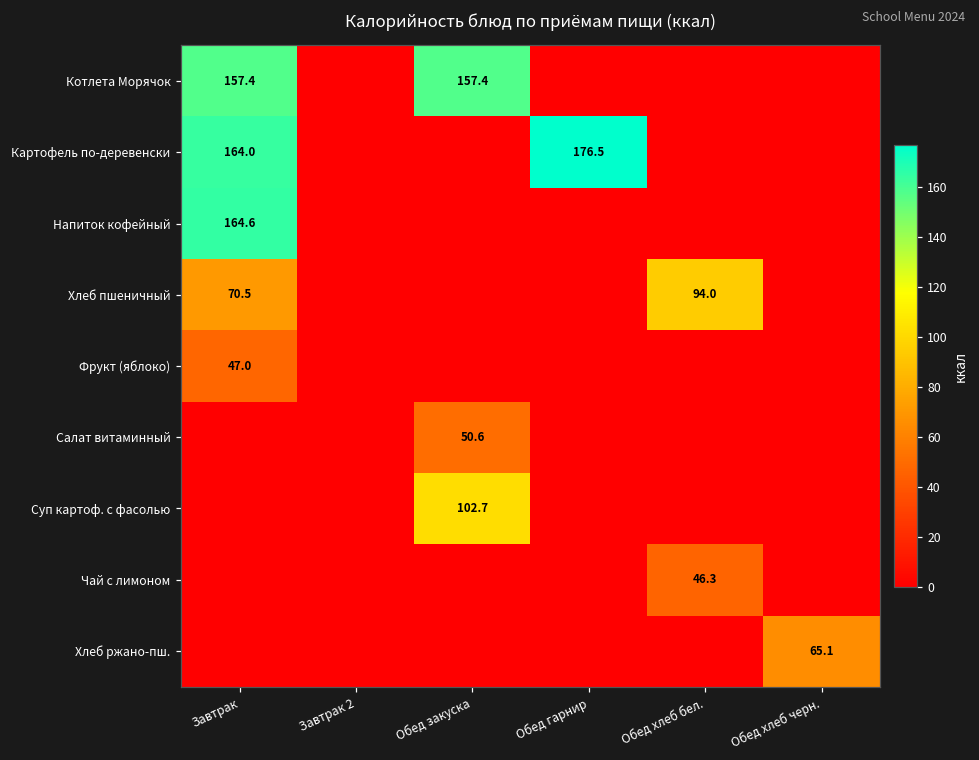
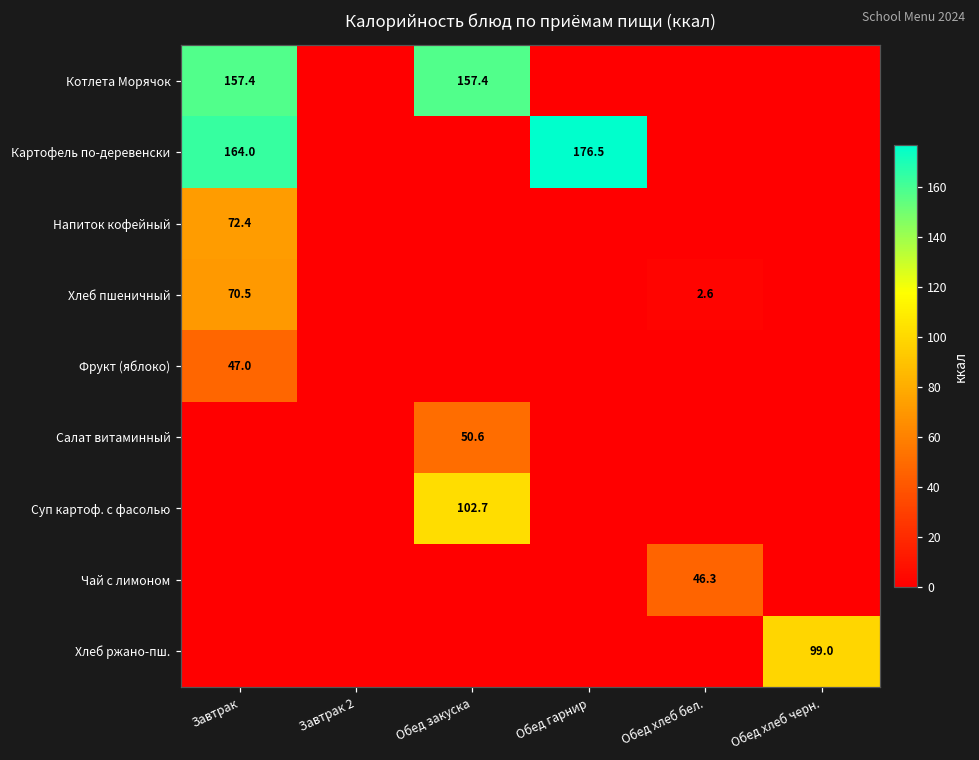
  {
    "Котлета Морячок": {
      "Завтрак": 157.4,
      "Обед закуска": 157.4
    },
    "Картофель по-деревенски": {
      "Завтрак": 164.0,
      "Обед гарнир": 176.5
    },
    "Напиток кофейный": {
-     "Завтрак": 164.6
+     "Завтрак": 72.4
    },
    "Хлеб пшеничный": {
      "Завтрак": 70.5,
-     "Обед хлеб бел.": 94.0
+     "Обед хлеб бел.": 2.6
    },
    "Фрукт (яблоко)": {
      "Завтрак": 47.0
    },
    "Салат витаминный": {
      "Обед закуска": 50.6
    },
    "Суп картоф. с фасолью": {
      "Обед закуска": 102.7
    },
    "Чай с лимоном": {
      "Обед хлеб бел.": 46.3
    },
    "Хлеб ржано-пш.": {
-     "Обед хлеб черн.": 65.1
+     "Обед хлеб черн.": 99.0
    }
  }
